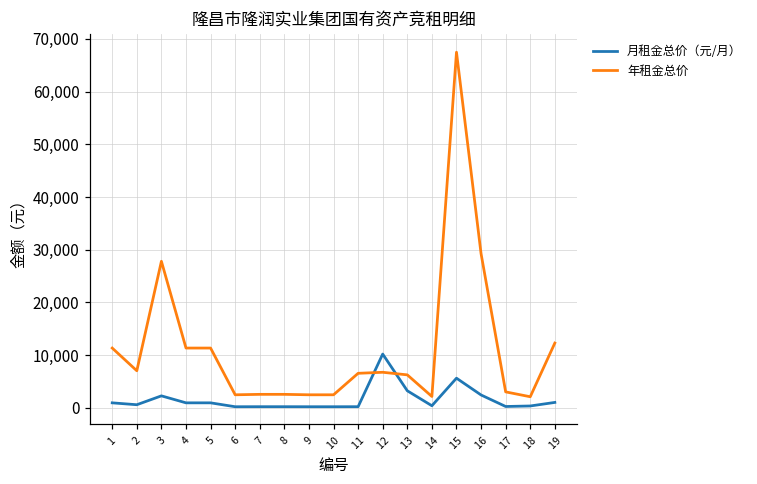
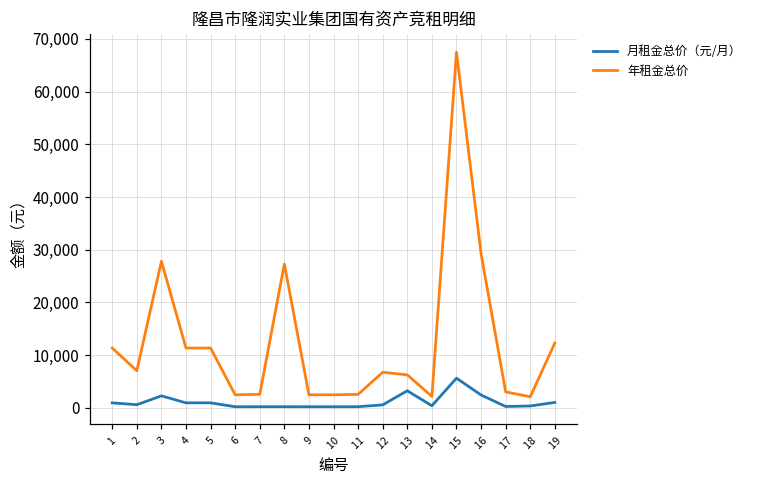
  {
    "月租金总价（元/月）": {
      "1": "1,000",
      "2": "1,000",
      "3": "2,000",
      "4": "1,000",
      "5": "1,000",
      "6": "0",
      "7": "0",
      "8": "0",
      "9": "0",
      "10": "0",
      "11": "0",
-     "12": "10,000",
+     "12": "1,000",
      "13": "3,000",
      "14": "0",
      "15": "6,000",
      "16": "2,000",
      "17": "0",
      "18": "0",
      "19": "1,000"
    },
    "年租金总价": {
      "1": "11,000",
      "2": "7,000",
      "3": "28,000",
      "4": "11,000",
      "5": "11,000",
      "6": "2,000",
      "7": "3,000",
-     "8": "3,000",
+     "8": "27,000",
      "9": "2,000",
      "10": "2,000",
-     "11": "7,000",
+     "11": "3,000",
      "12": "7,000",
      "13": "6,000",
      "14": "2,000",
      "15": "67,000",
      "16": "29,000",
      "17": "3,000",
      "18": "2,000",
      "19": "12,000"
    }
  }
